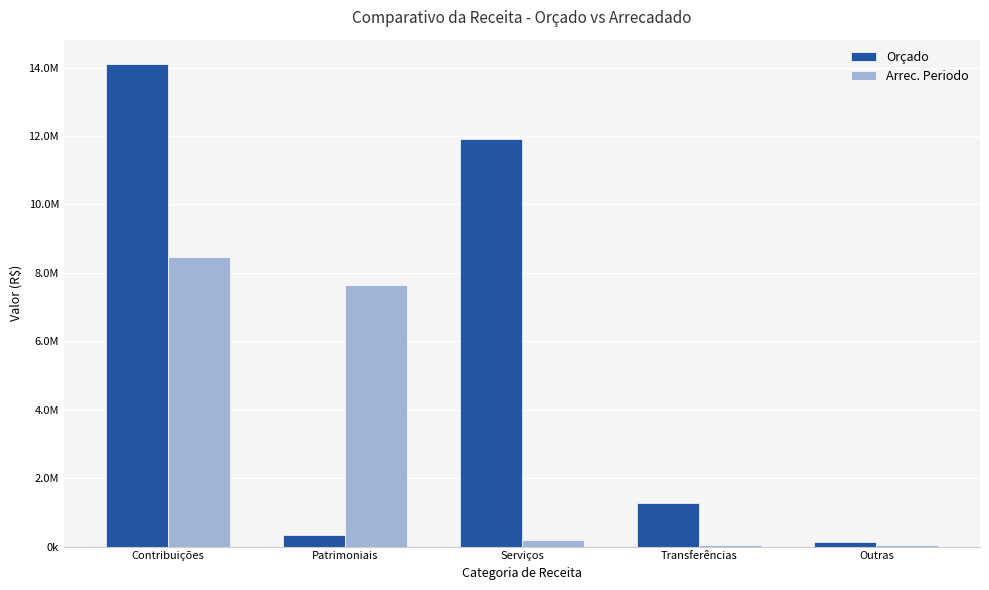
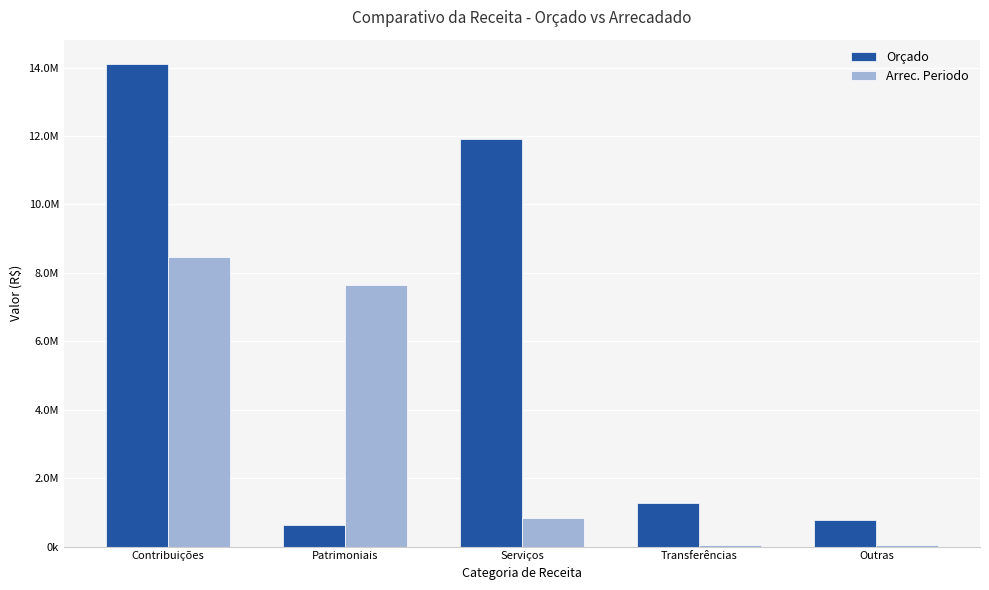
  {
    "Orçado": {
      "Contribuições": 14100000,
-     "Patrimoniais": 300000,
+     "Patrimoniais": 600000,
      "Serviços": 11900000,
      "Transferências": 1300000,
-     "Outras": 100000
+     "Outras": 800000
    },
    "Arrec. Periodo": {
      "Contribuições": 8500000,
      "Patrimoniais": 7600000,
-     "Serviços": 200000
+     "Serviços": 800000
    }
  }
